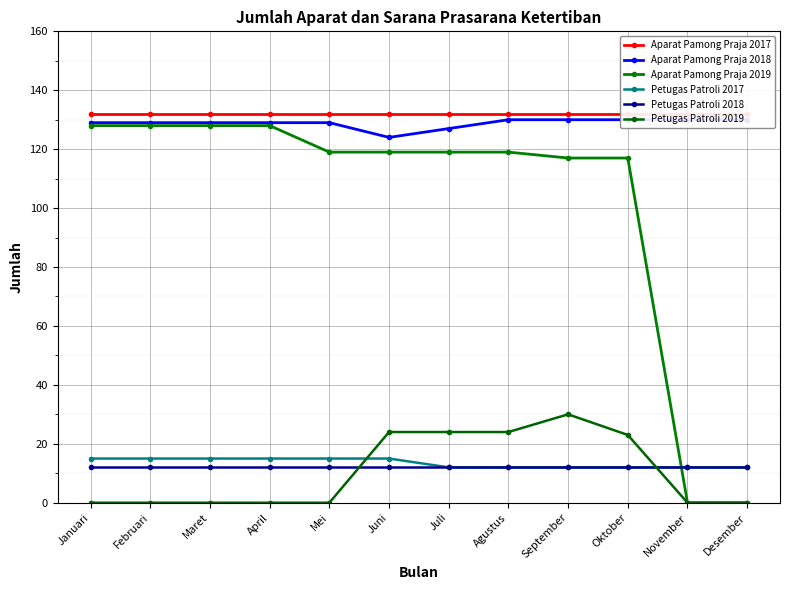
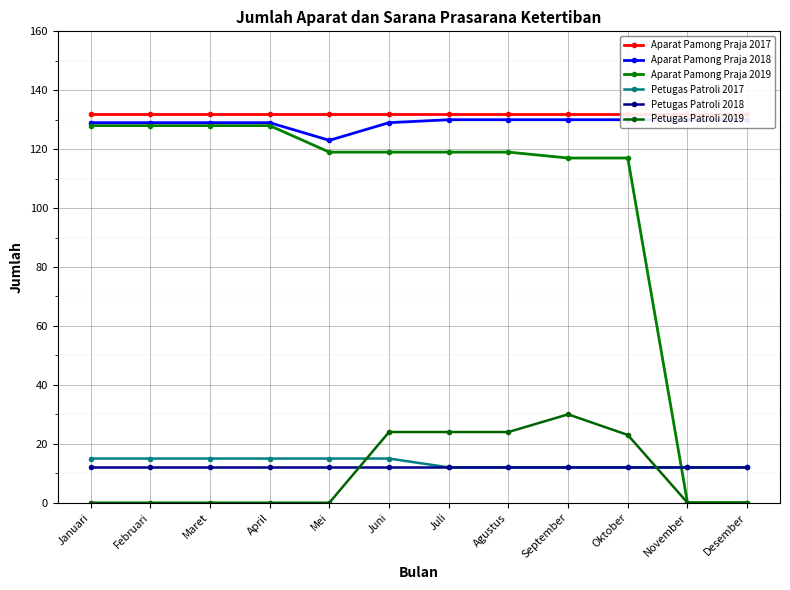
  {
    "Aparat Pamong Praja 2017": {
      "Januari": 132,
      "Februari": 132,
      "Maret": 132,
      "April": 132,
      "Mei": 132,
      "Juni": 132,
      "Juli": 132,
      "Agustus": 132,
      "September": 132
    },
    "Aparat Pamong Praja 2018": {
      "Januari": 129,
      "Februari": 129,
      "Maret": 129,
      "April": 129,
-     "Mei": 129,
-     "Juni": 124,
-     "Juli": 127,
+     "Mei": 123,
+     "Juni": 129,
+     "Juli": 130,
      "Agustus": 130,
      "September": 130
    },
    "Petugas Patroli 2017": {
      "Januari": 15,
      "Februari": 15,
      "Maret": 15,
      "April": 15,
      "Mei": 15,
      "Juni": 15
    },
    "Petugas Patroli 2018": {
      "Januari": 12,
      "Februari": 12,
      "Maret": 12,
      "April": 12,
      "Mei": 12,
      "Juni": 12
    }
  }
